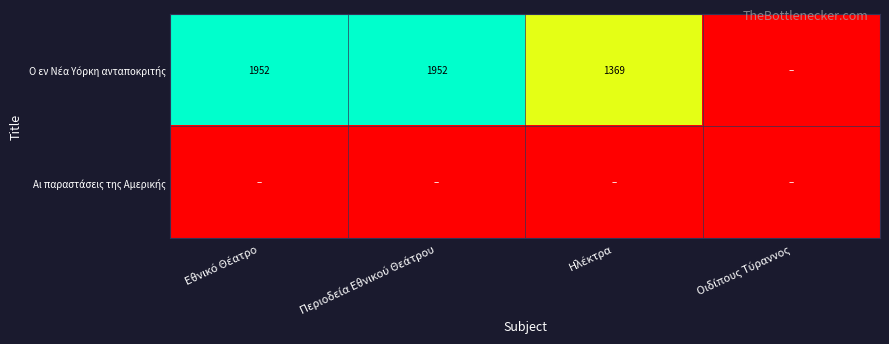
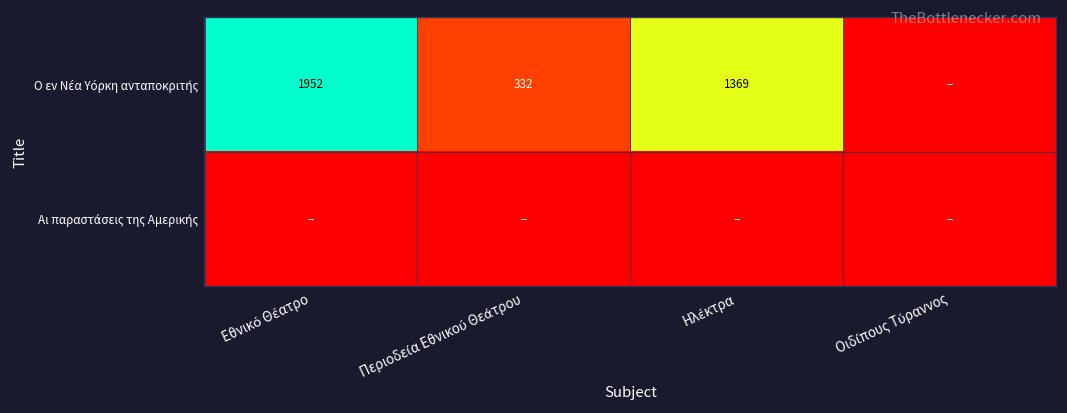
  {
    "Ο εν Νέα Υόρκη ανταποκριτής": {
      "Εθνικό Θέατρο": 1952,
-     "Περιοδεία Εθνικού Θεάτρου": 1952,
+     "Περιοδεία Εθνικού Θεάτρου": 332,
      "Ηλέκτρα": 1369
    }
  }
